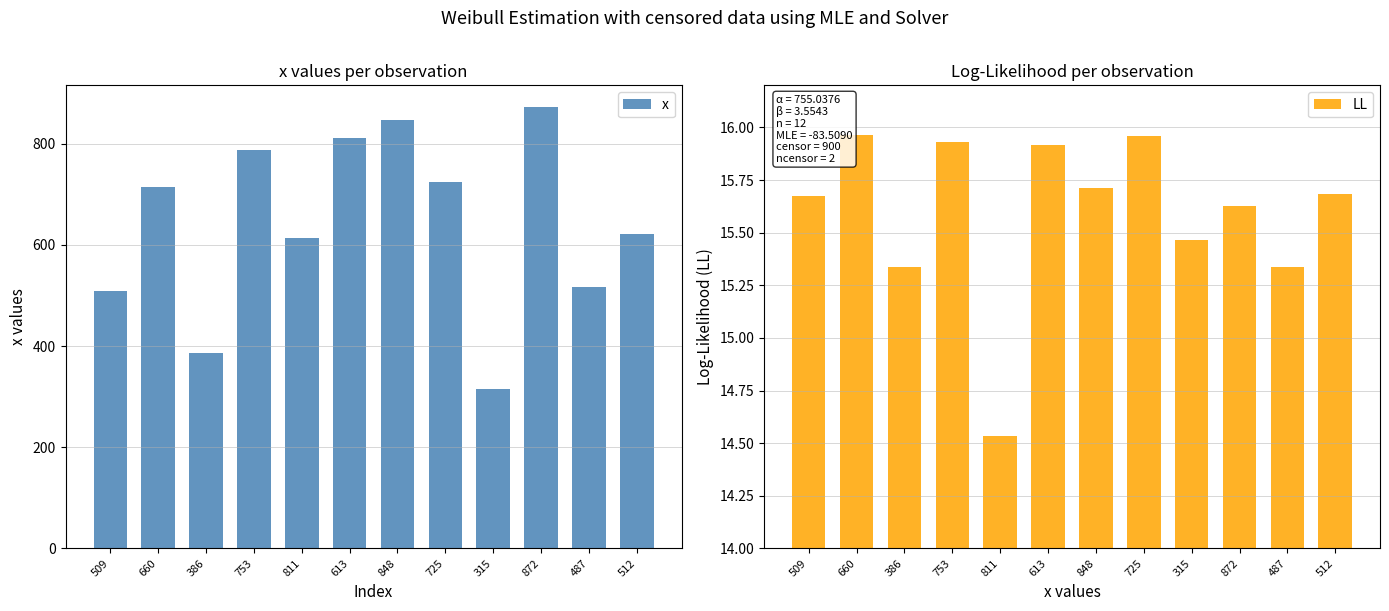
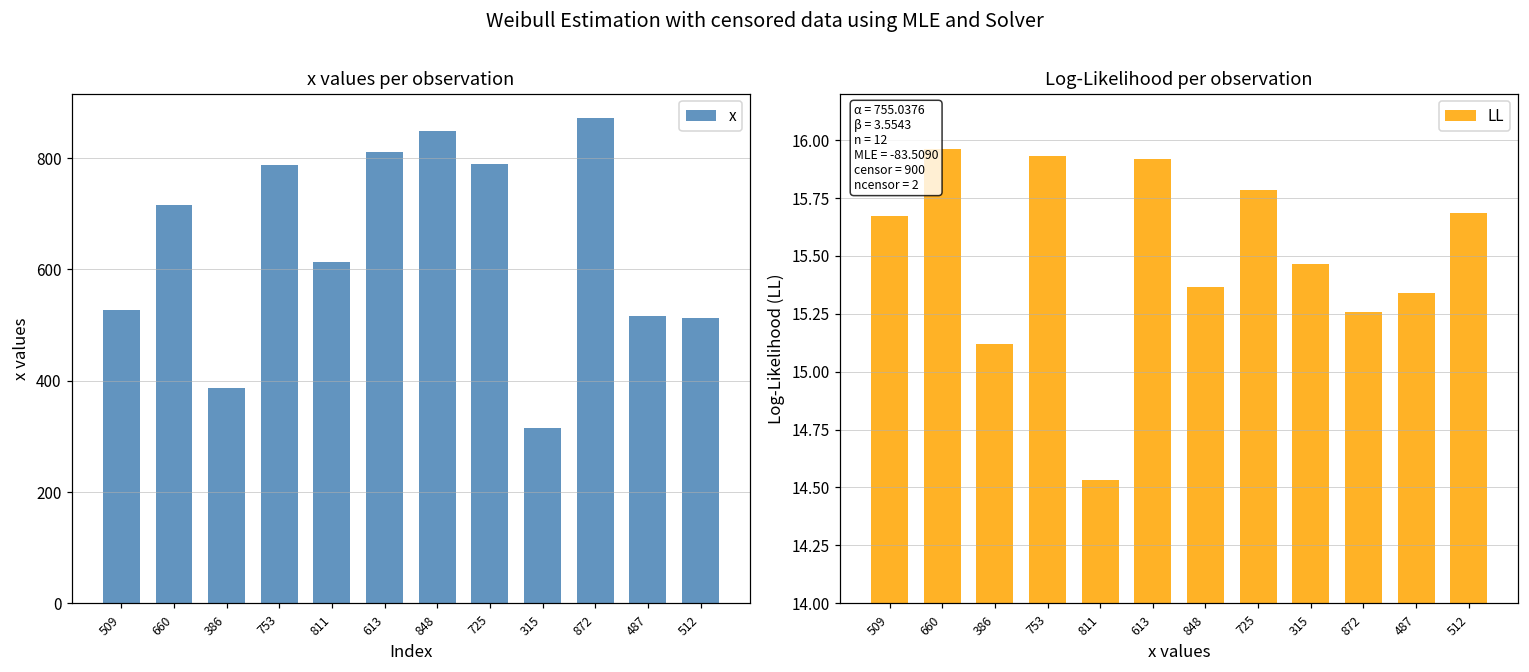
  {
    "x values per observation": {
-     "509": 510,
+     "509": 530,
      "660": 720,
      "386": 390,
      "753": 790,
      "811": 610,
      "613": 810,
      "848": 850,
-     "725": 730,
+     "725": 790,
      "315": 320,
      "872": 870,
      "487": 520,
-     "512": 620
+     "512": 510
    },
    "Log-Likelihood per observation": {
      "509": 15.67,
-     "386": 15.34,
+     "386": 15.12,
      "753": 15.93,
      "811": 14.53,
      "613": 15.92,
-     "848": 15.71,
-     "725": 15.96,
+     "848": 15.37,
+     "725": 15.78,
      "315": 15.46,
-     "872": 15.63,
+     "872": 15.26,
      "487": 15.34,
      "512": 15.68
    }
  }
